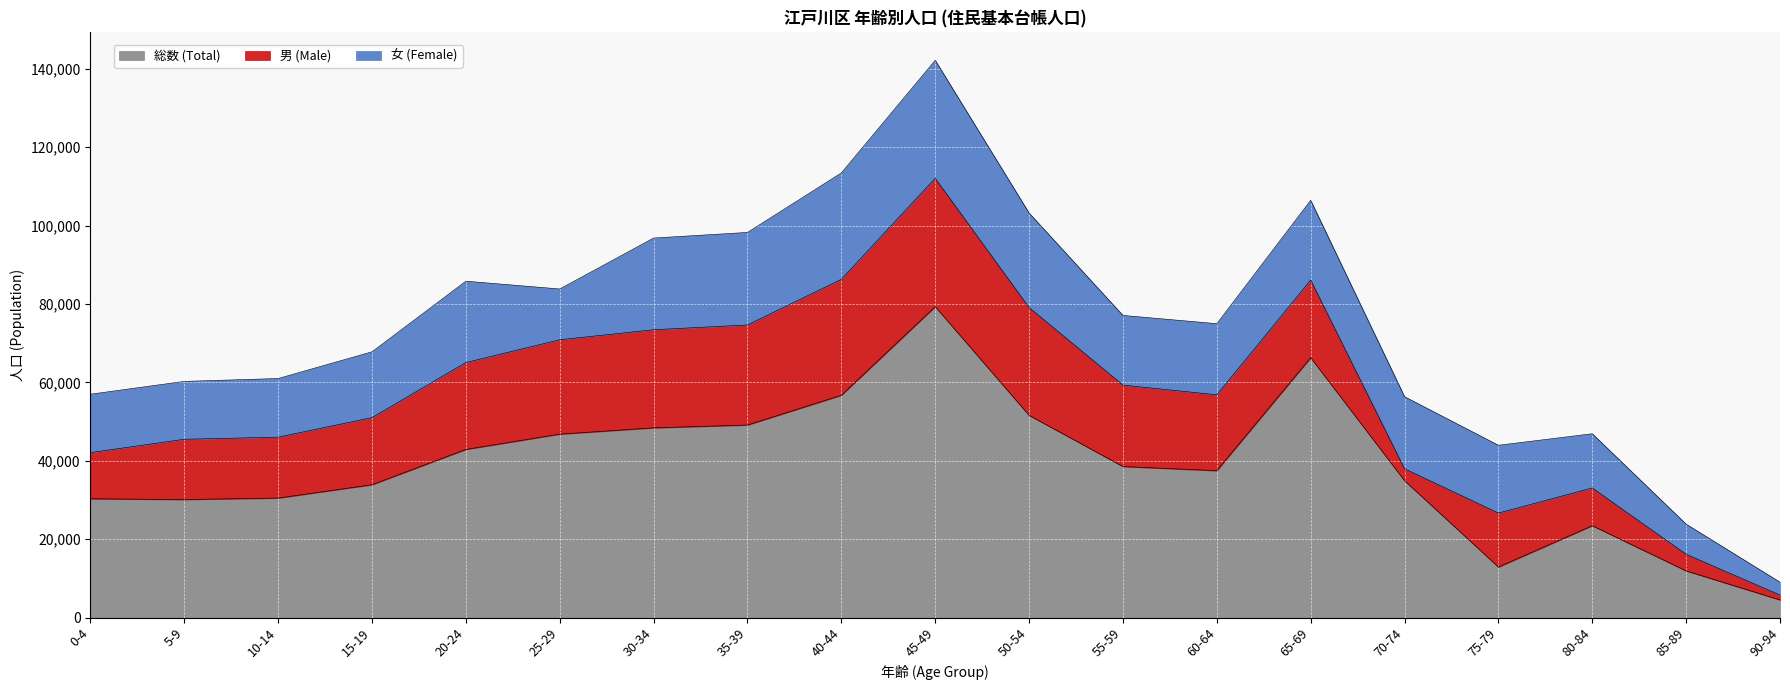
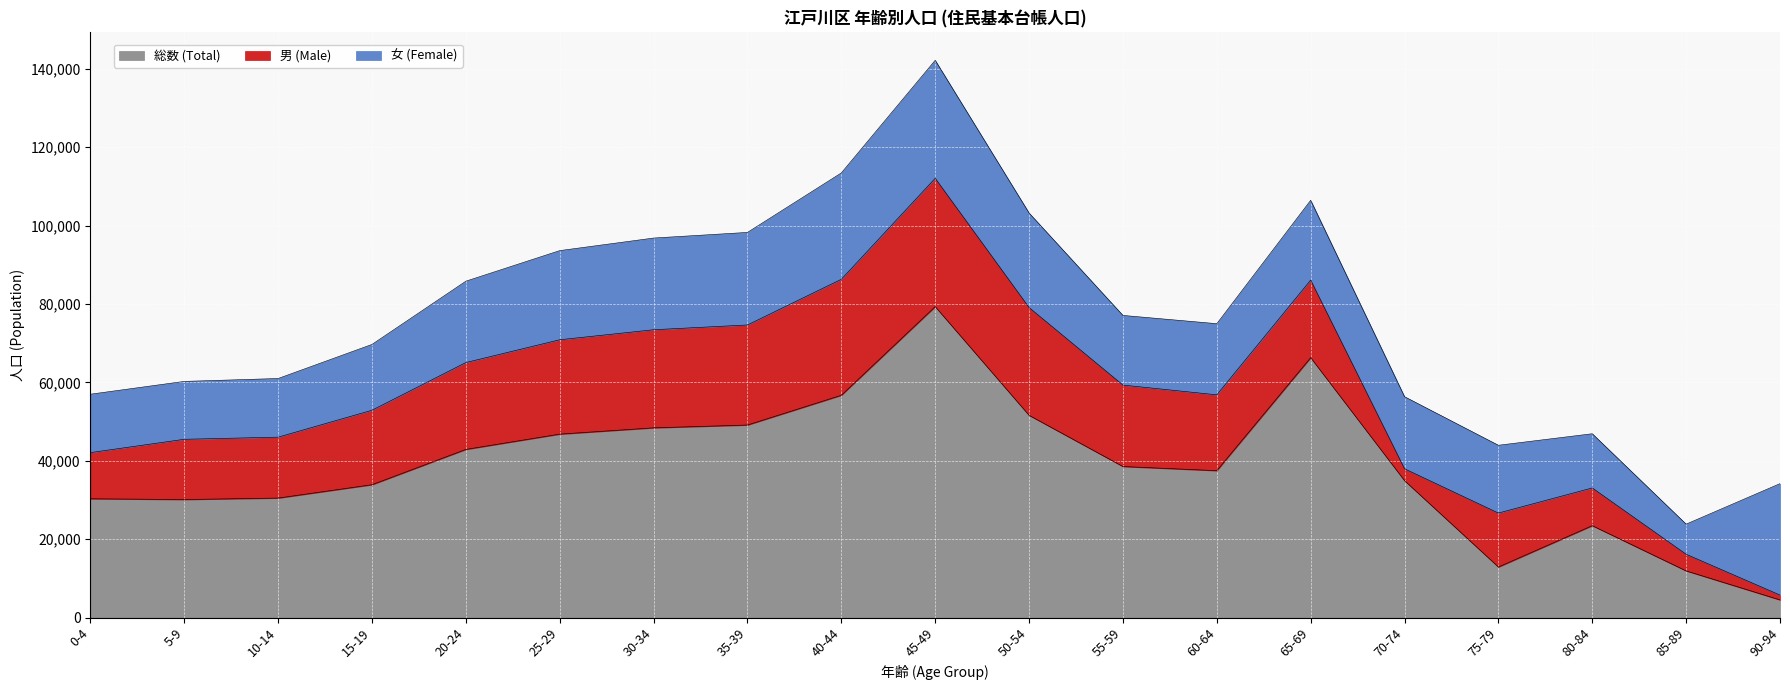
  {
    "総数 (Total)": {
      "0-4": "30,000",
      "5-9": "30,000",
      "10-14": "31,000",
      "15-19": "34,000",
      "20-24": "43,000",
      "25-29": "47,000",
      "30-34": "48,000",
      "35-39": "49,000",
      "40-44": "57,000",
      "45-49": "79,000",
      "50-54": "52,000",
      "55-59": "39,000",
      "60-64": "37,000",
      "65-69": "66,000",
      "70-74": "35,000",
      "75-79": "13,000",
      "80-84": "23,000",
      "85-89": "12,000",
      "90-94": "5,000"
    },
    "男 (Male)": {
      "0-4": "12,000",
      "5-9": "15,000",
      "10-14": "16,000",
-     "15-19": "17,000",
+     "15-19": "19,000",
      "20-24": "22,000",
      "25-29": "24,000",
      "30-34": "25,000",
      "35-39": "26,000",
      "40-44": "30,000",
      "45-49": "33,000",
      "50-54": "28,000",
      "55-59": "21,000",
      "60-64": "19,000",
      "65-69": "20,000",
      "70-74": "3,000",
      "75-79": "14,000",
      "80-84": "10,000",
      "85-89": "4,000",
      "90-94": "1,000"
    },
    "女 (Female)": {
      "0-4": "15,000",
      "5-9": "15,000",
      "10-14": "15,000",
      "15-19": "17,000",
      "20-24": "21,000",
-     "25-29": "13,000",
+     "25-29": "23,000",
      "30-34": "23,000",
      "35-39": "24,000",
      "40-44": "27,000",
      "45-49": "30,000",
      "50-54": "24,000",
      "55-59": "18,000",
      "60-64": "18,000",
      "65-69": "20,000",
      "70-74": "18,000",
      "75-79": "17,000",
      "80-84": "14,000",
      "85-89": "8,000",
-     "90-94": "3,000"
+     "90-94": "28,000"
    }
  }
